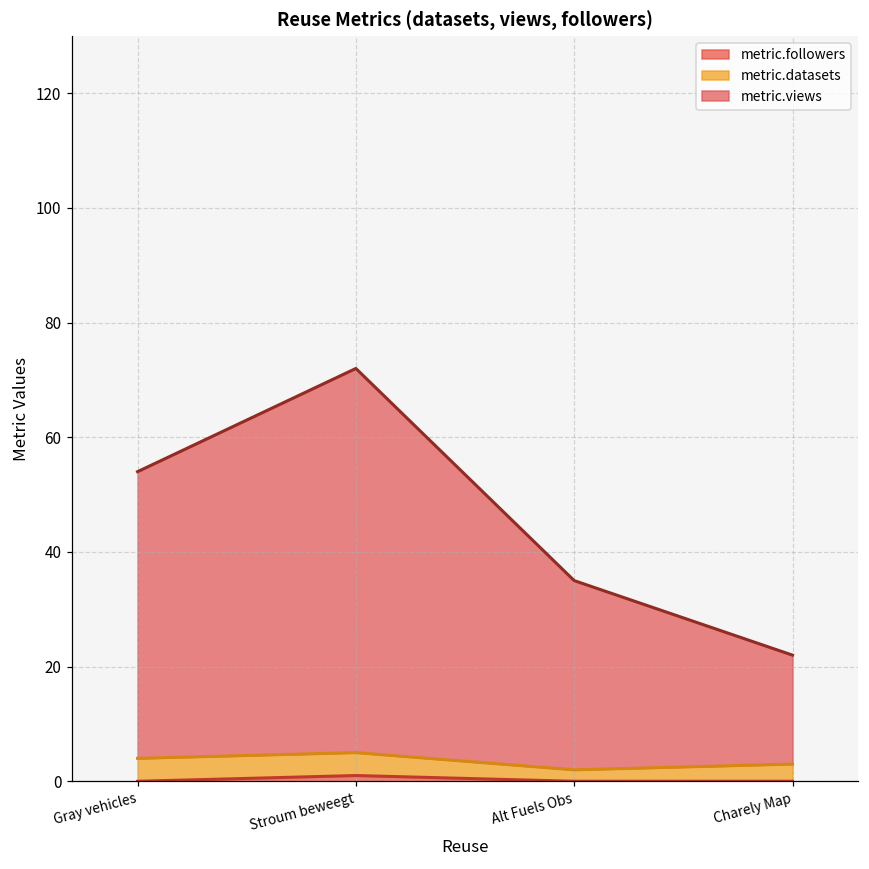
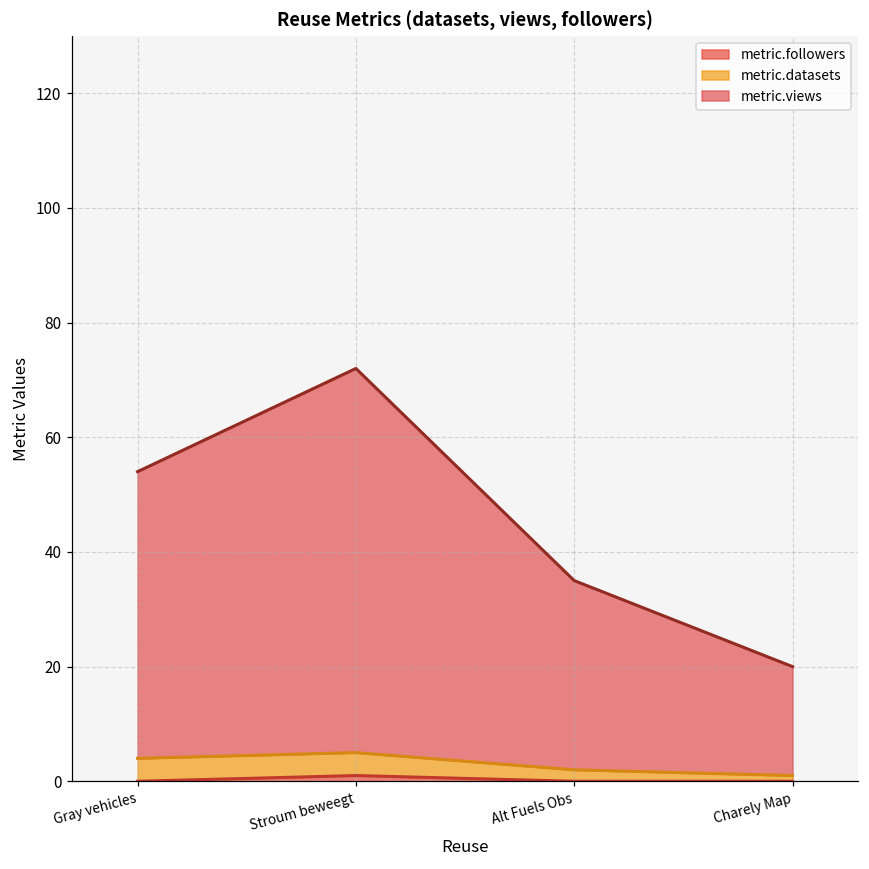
  {
    "metric.datasets": {
      "Gray vehicles": 4,
      "Stroum beweegt": 4,
      "Alt Fuels Obs": 2,
-     "Charely Map": 3
+     "Charely Map": 1
    }
  }
